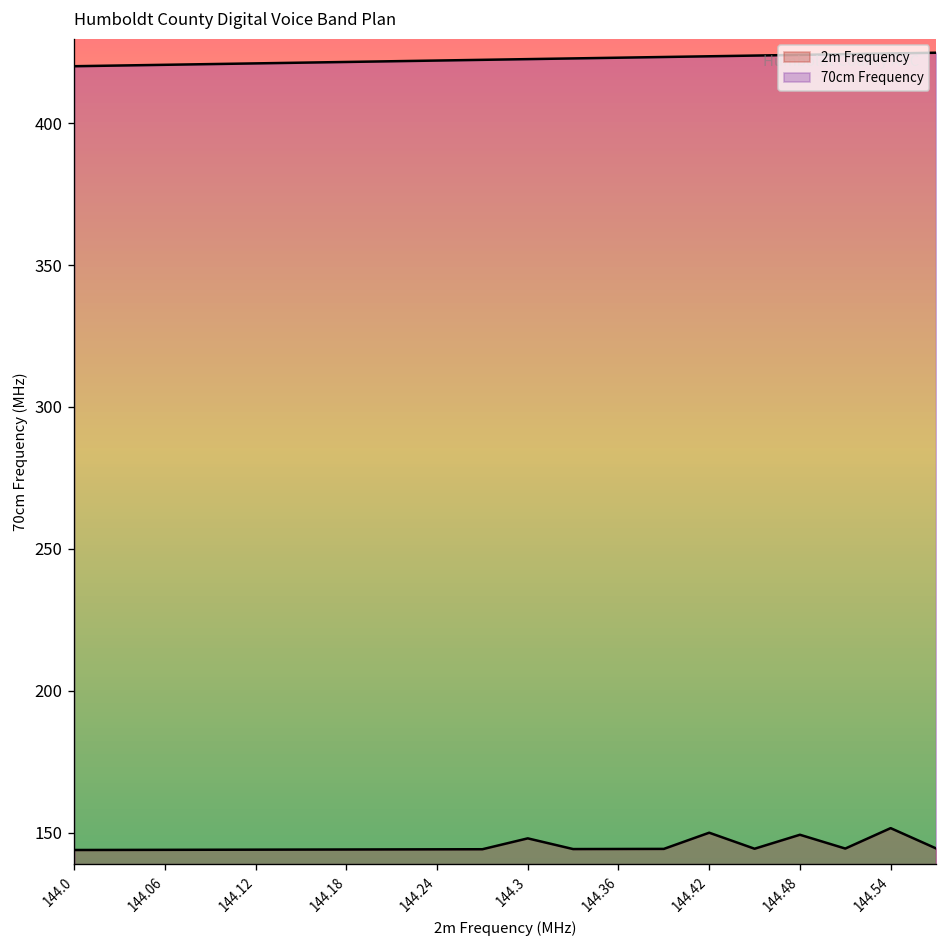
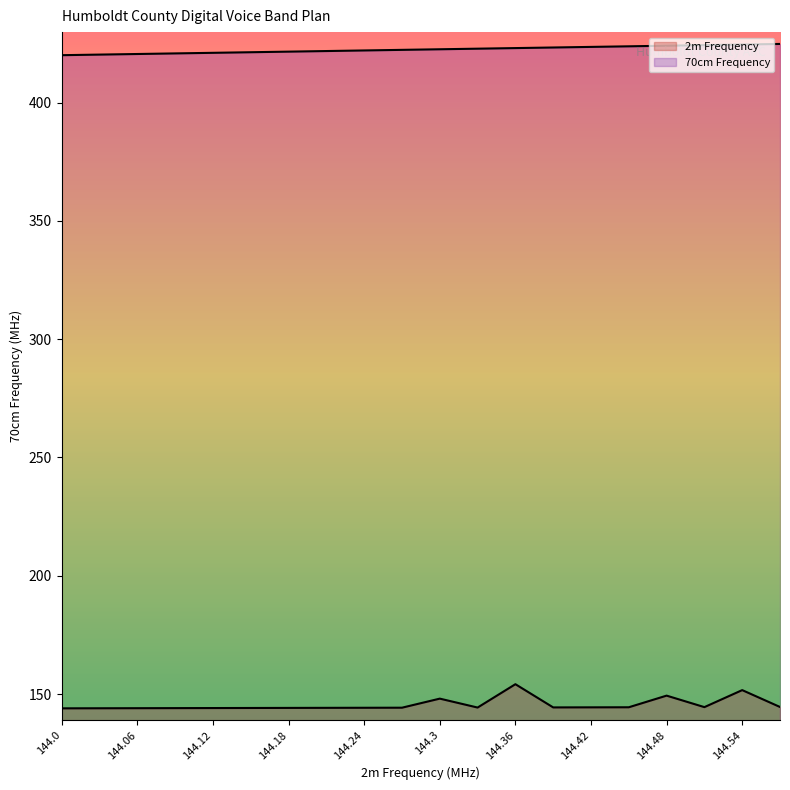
  {
    "2m Frequency": {
      "144.0": 144,
      "144.06": 144,
      "144.12": 144,
      "144.18": 144,
      "144.24": 144,
      "144.3": 148,
-     "144.36": 144,
-     "144.42": 150,
+     "144.36": 154,
+     "144.42": 144,
      "144.48": 149,
      "144.54": 152
    },
    "70cm Frequency": {
      "144.0": 420,
      "144.06": 421,
      "144.12": 421,
      "144.18": 422,
      "144.24": 422,
      "144.3": 423,
      "144.36": 423,
      "144.42": 424
    }
  }
